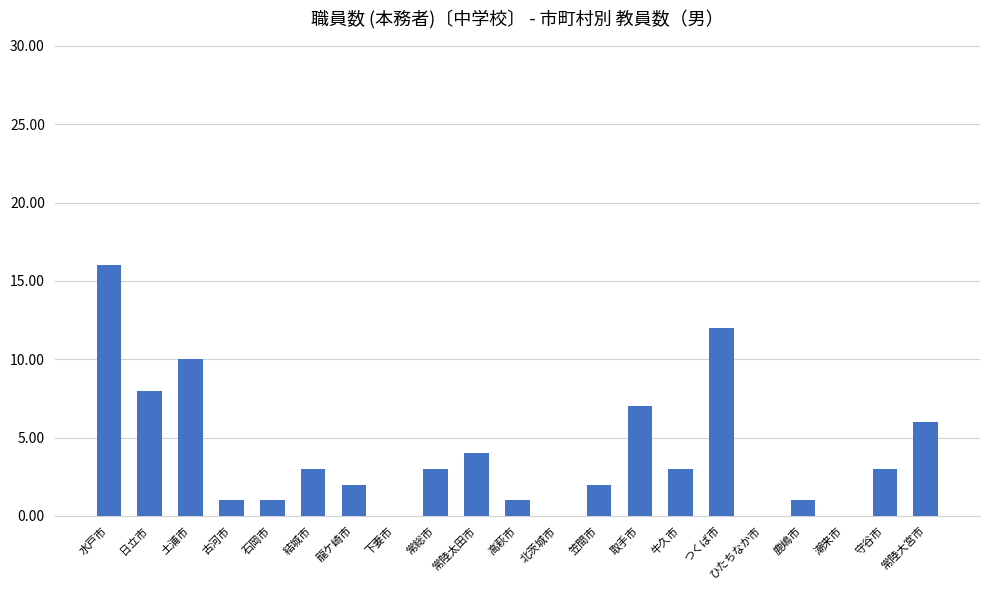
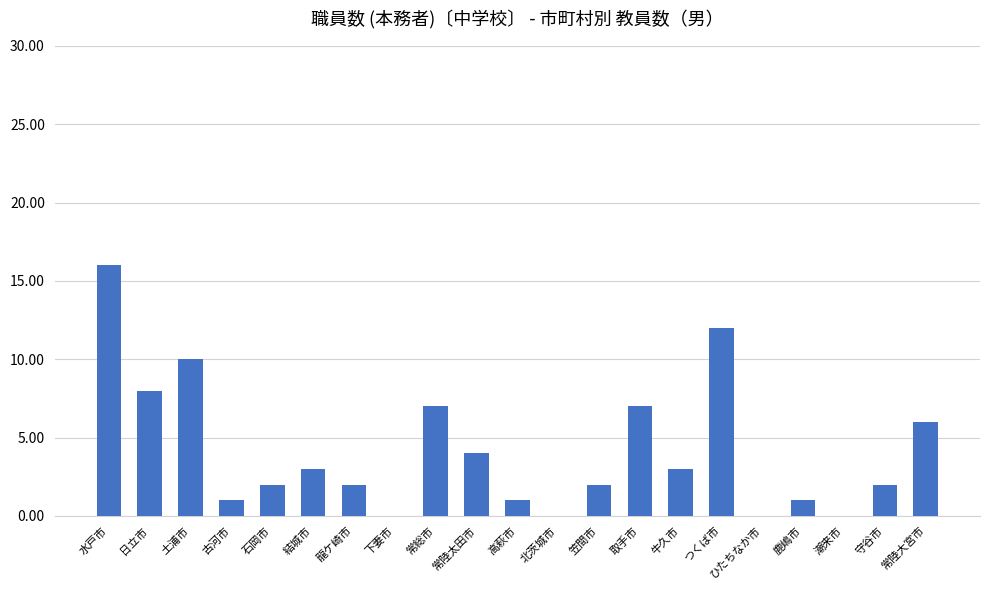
  {
    "水戸市": 16,
    "日立市": 8,
    "土浦市": 10,
    "古河市": 1,
-   "石岡市": 1,
+   "石岡市": 2,
    "結城市": 3,
    "龍ケ崎市": 2,
    "下妻市": 0,
-   "常総市": 3,
+   "常総市": 7,
    "常陸太田市": 4,
    "高萩市": 1,
    "北茨城市": 0,
    "笠間市": 2,
    "取手市": 7,
    "牛久市": 3,
    "つくば市": 12,
    "ひたちなか市": 0,
    "鹿嶋市": 1,
    "潮来市": 0,
-   "守谷市": 3,
+   "守谷市": 2,
    "常陸大宮市": 6
  }
